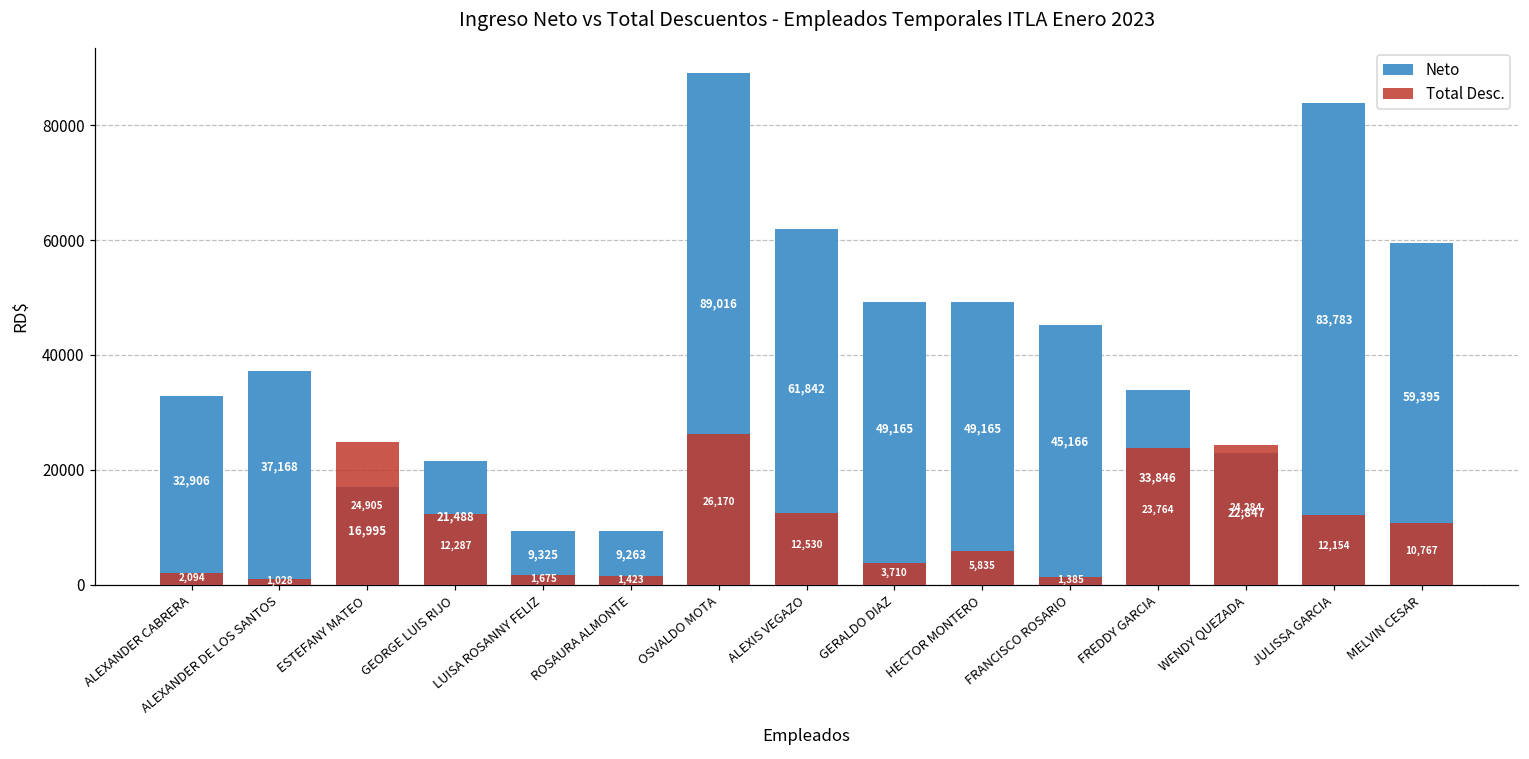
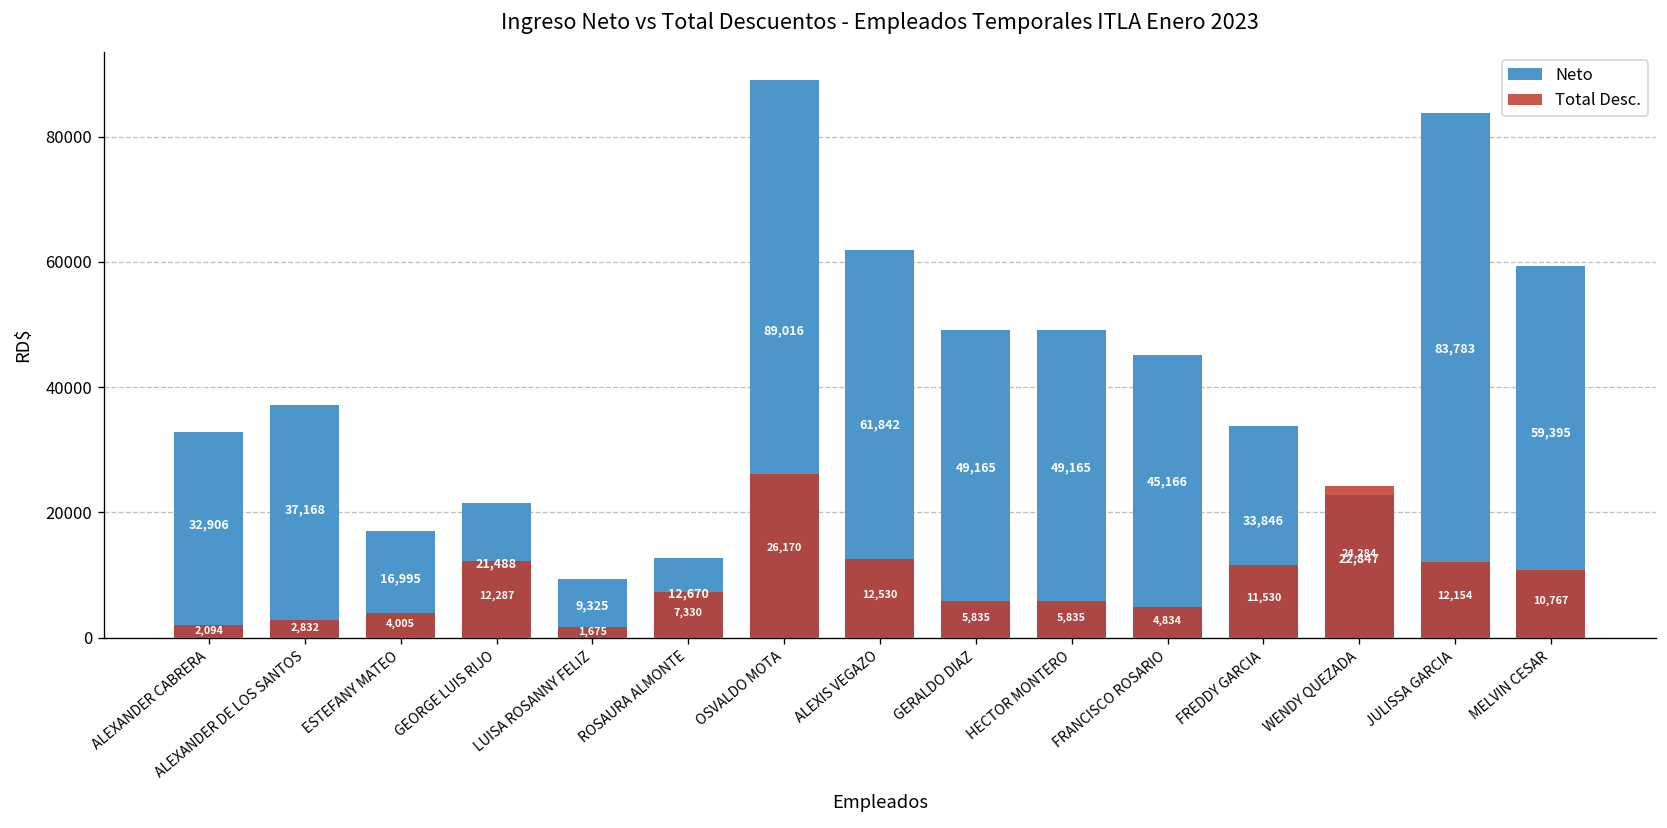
  {
    "Neto": {
      "ALEXANDER CABRERA": "32,906",
      "ALEXANDER DE LOS SANTOS": "37,168",
      "LUISA ROSANNY FELIZ": "9,325",
-     "ROSAURA ALMONTE": "9,263",
+     "ROSAURA ALMONTE": "12,670",
      "OSVALDO MOTA": "89,016",
      "ALEXIS VEGAZO": "61,842",
      "GERALDO DIAZ": "49,165",
      "HECTOR MONTERO": "49,165",
      "FRANCISCO ROSARIO": "45,166",
      "JULISSA GARCIA": "83,783",
      "MELVIN CESAR": "59,395"
    },
    "Total Desc.": {
-     "ALEXANDER DE LOS SANTOS": "1,028",
-     "ESTEFANY MATEO": "24,905",
-     "ROSAURA ALMONTE": "1,423",
-     "GERALDO DIAZ": "3,710",
-     "FRANCISCO ROSARIO": "1,385",
-     "FREDDY GARCIA": "23,764"
+     "ALEXANDER DE LOS SANTOS": "2,832",
+     "ESTEFANY MATEO": "4,005",
+     "ROSAURA ALMONTE": "7,330",
+     "GERALDO DIAZ": "5,835",
+     "FRANCISCO ROSARIO": "4,834",
+     "FREDDY GARCIA": "11,530"
    }
  }
